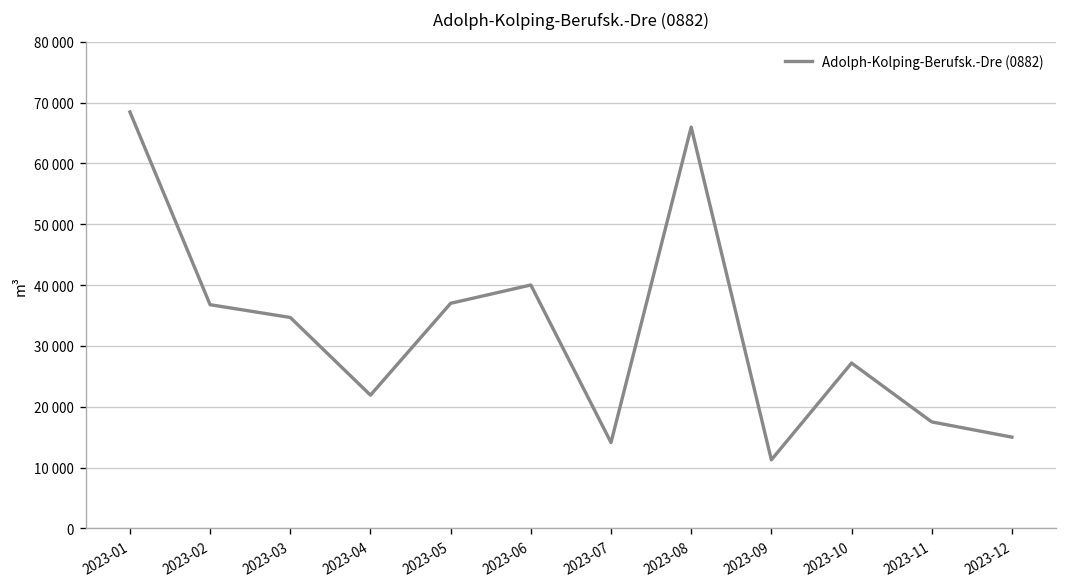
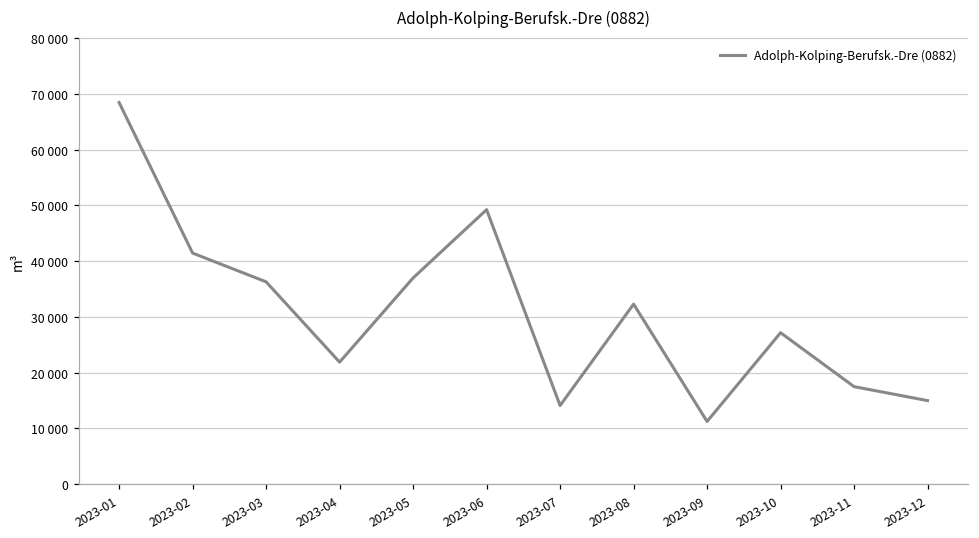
  {
    "2023-01": 68000,
-   "2023-02": 37000,
-   "2023-03": 35000,
+   "2023-02": 41000,
+   "2023-03": 36000,
    "2023-04": 22000,
    "2023-05": 37000,
-   "2023-06": 40000,
+   "2023-06": 49000,
    "2023-07": 14000,
-   "2023-08": 66000,
+   "2023-08": 32000,
    "2023-09": 11000,
    "2023-10": 27000,
    "2023-11": 18000,
    "2023-12": 15000
  }
